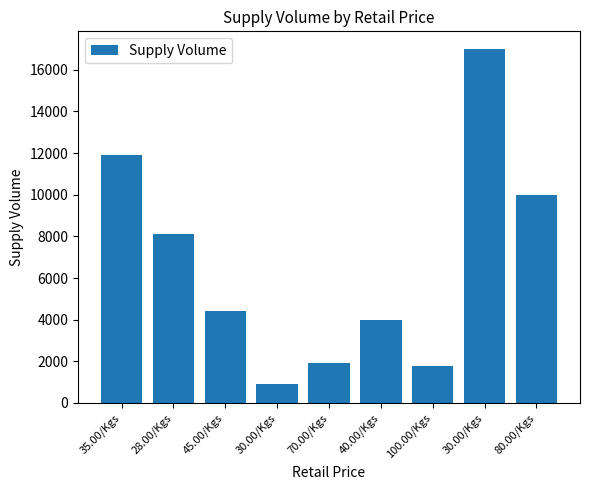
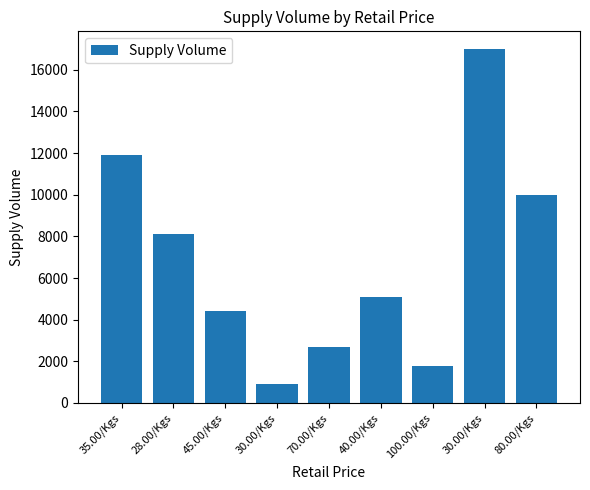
  {
    "35.00/Kgs": 11900,
    "28.00/Kgs": 8100,
    "45.00/Kgs": 4400,
-   "70.00/Kgs": 1900,
-   "40.00/Kgs": 4000,
+   "70.00/Kgs": 2700,
+   "40.00/Kgs": 5100,
    "100.00/Kgs": 1800,
    "80.00/Kgs": 10000
  }
